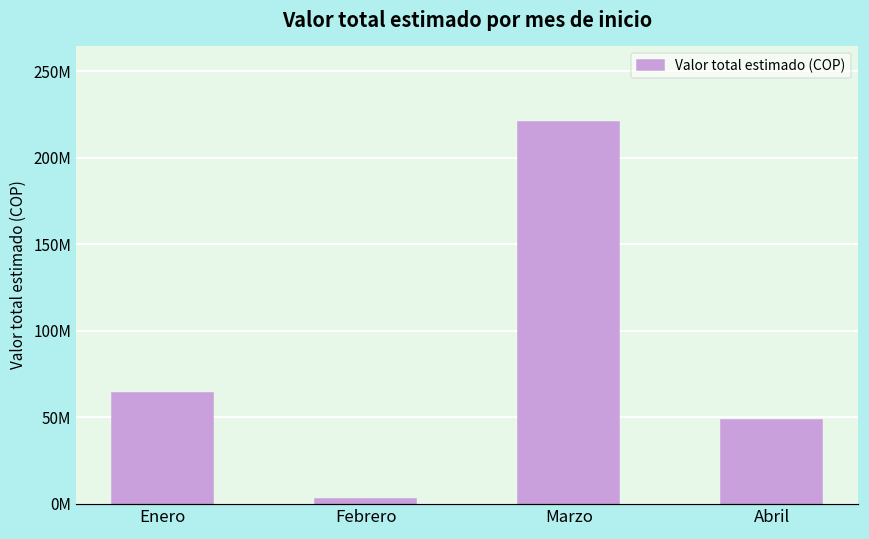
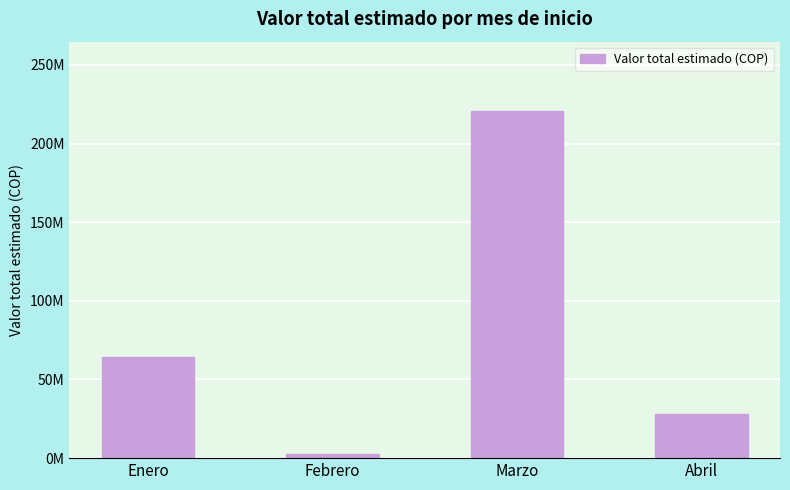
  {
    "Enero": 64000000,
    "Febrero": 3000000,
    "Marzo": 221000000,
-   "Abril": 48000000
+   "Abril": 28000000
  }
